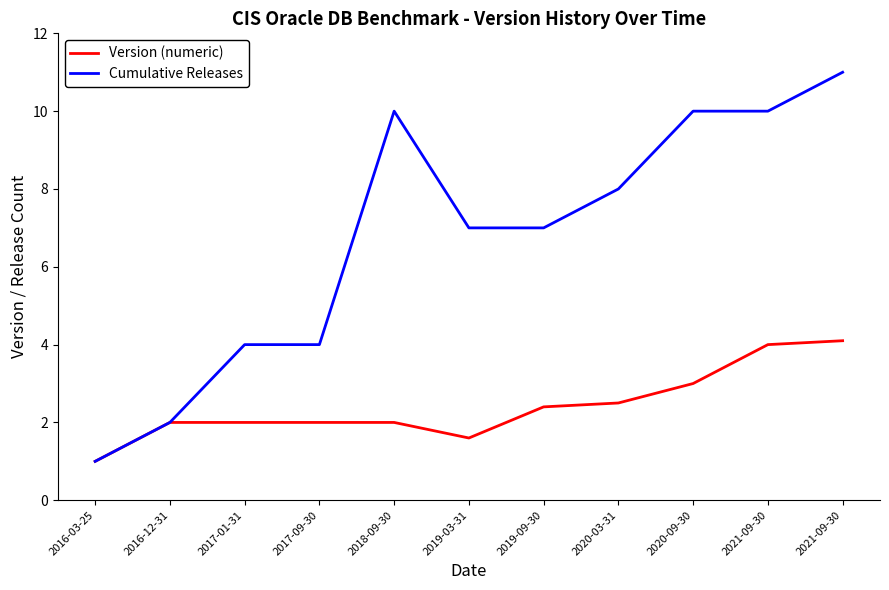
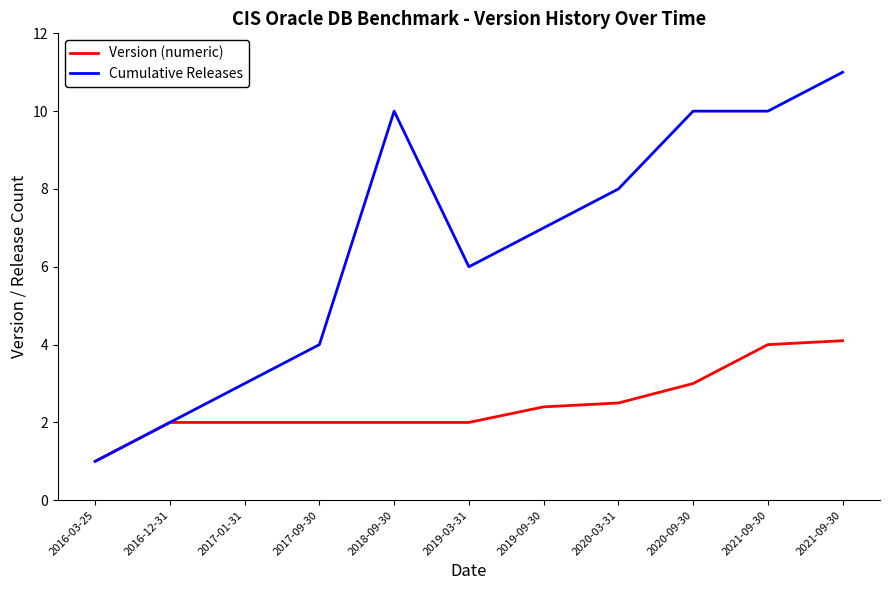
  {
    "Version (numeric)": {
      "2017-01-31": 2.0,
      "2017-09-30": 2.0,
      "2018-09-30": 2.0,
-     "2019-03-31": 1.6,
+     "2019-03-31": 2.0,
      "2019-09-30": 2.4,
      "2020-03-31": 2.5,
      "2020-09-30": 3.0
    },
    "Cumulative Releases": {
-     "2017-01-31": 4,
+     "2017-01-31": 3,
      "2017-09-30": 4,
      "2018-09-30": 10,
-     "2019-03-31": 7,
+     "2019-03-31": 6,
      "2019-09-30": 7,
      "2020-03-31": 8,
      "2020-09-30": 10
    }
  }
